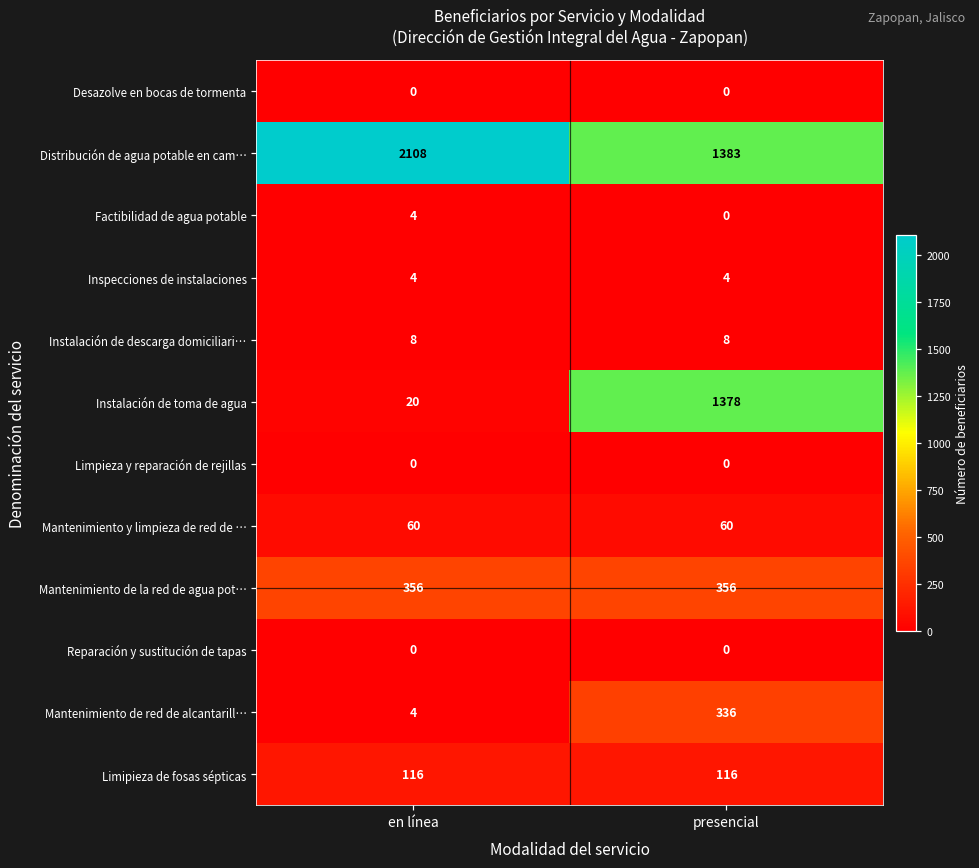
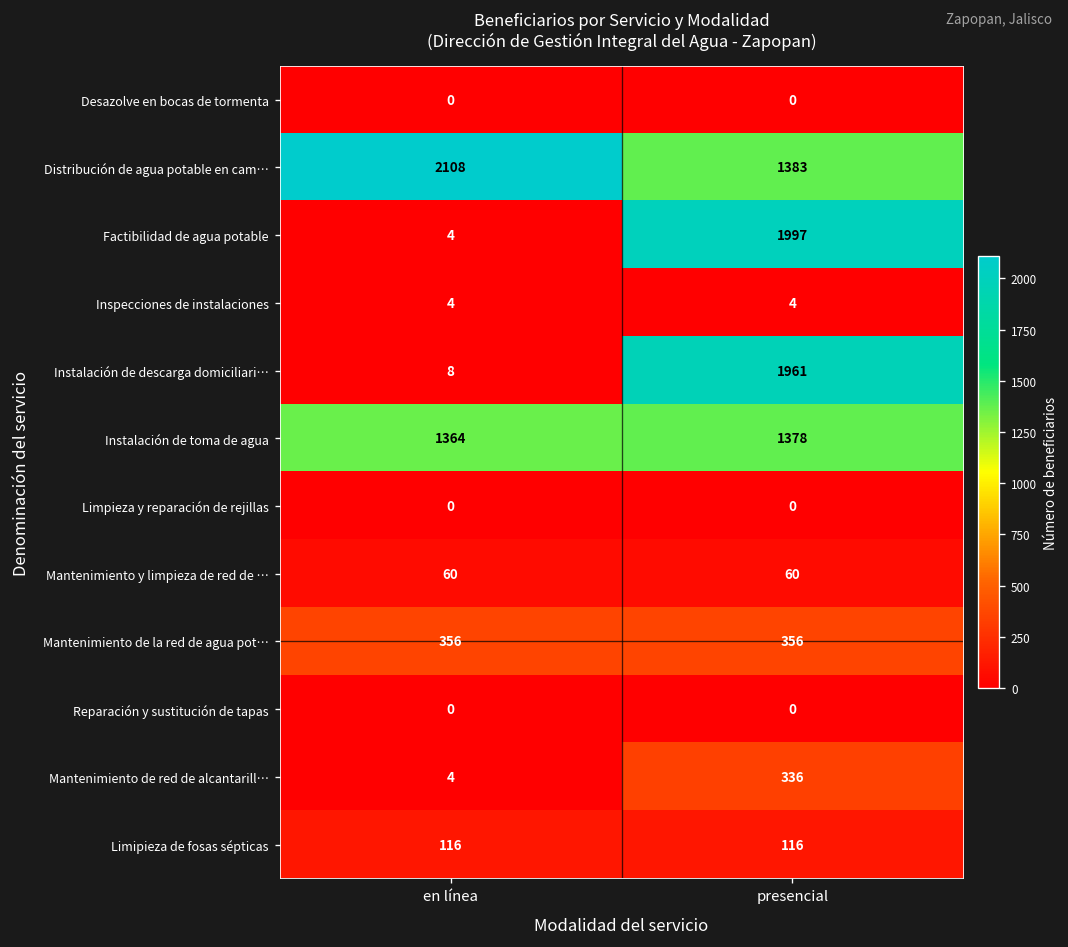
  {
    "Desazolve en bocas de tormenta": {
      "en línea": 0,
      "presencial": 0
    },
    "Distribución de agua potable en cam…": {
      "en línea": 2108,
      "presencial": 1383
    },
    "Factibilidad de agua potable": {
      "en línea": 4,
-     "presencial": 0
+     "presencial": 1997
    },
    "Inspecciones de instalaciones": {
      "en línea": 4,
      "presencial": 4
    },
    "Instalación de descarga domiciliari…": {
      "en línea": 8,
-     "presencial": 8
+     "presencial": 1961
    },
    "Instalación de toma de agua": {
-     "en línea": 20,
+     "en línea": 1364,
      "presencial": 1378
    },
    "Limpieza y reparación de rejillas": {
      "en línea": 0,
      "presencial": 0
    },
    "Mantenimiento y limpieza de red de …": {
      "en línea": 60,
      "presencial": 60
    },
    "Mantenimiento de la red de agua pot…": {
      "en línea": 356,
      "presencial": 356
    },
    "Reparación y sustitución de tapas": {
      "en línea": 0,
      "presencial": 0
    },
    "Mantenimiento de red de alcantarill…": {
      "en línea": 4,
      "presencial": 336
    },
    "Limipieza de fosas sépticas": {
      "en línea": 116,
      "presencial": 116
    }
  }
